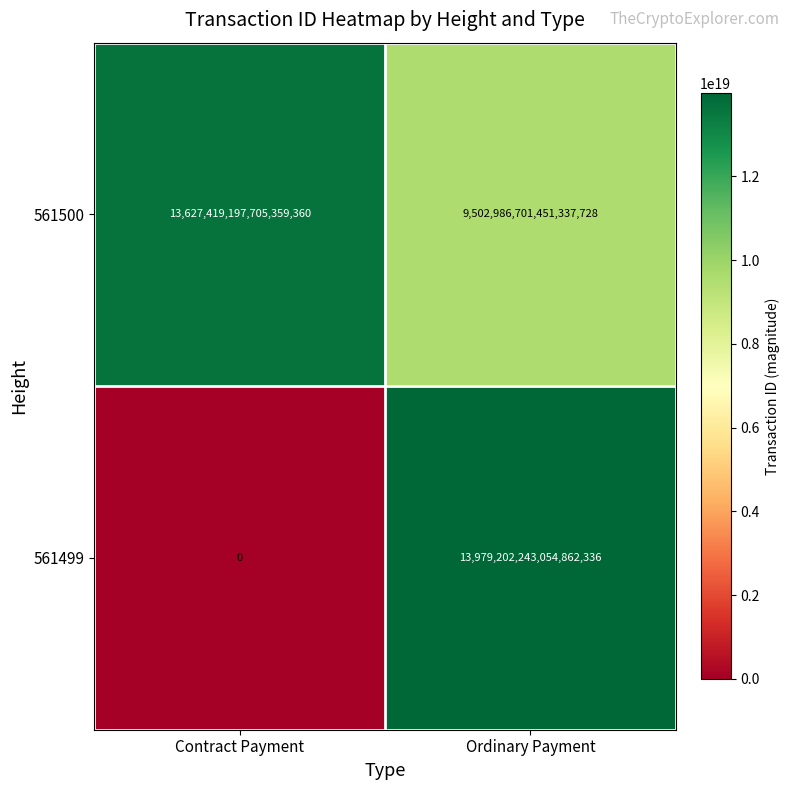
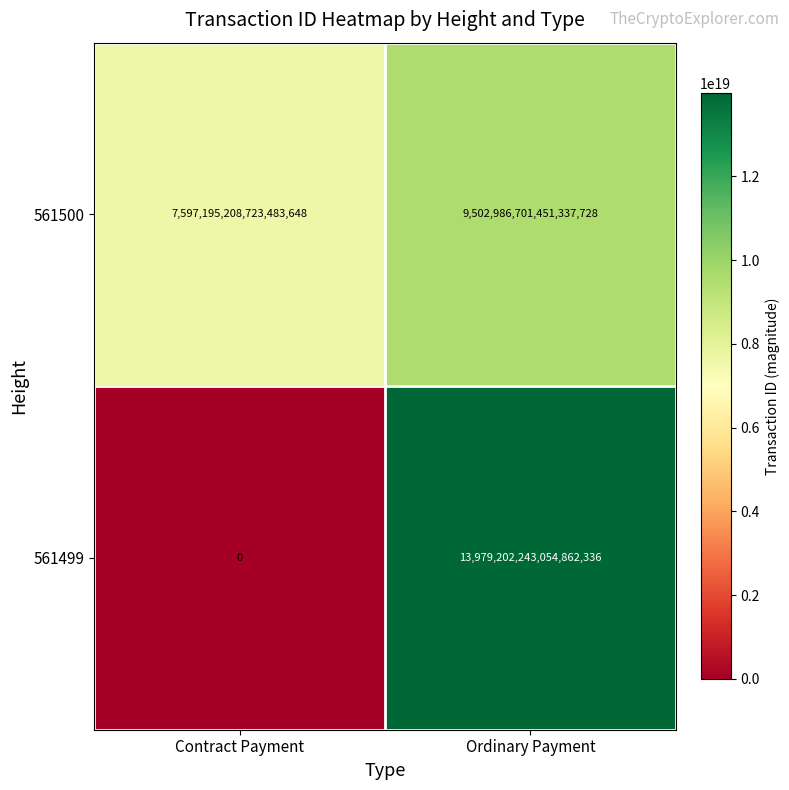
  {
    "561500": {
-     "Contract Payment": "13,627,419,197,705,359,360",
+     "Contract Payment": "7,597,195,208,723,483,648",
      "Ordinary Payment": "9,502,986,701,451,337,728"
    },
    "561499": {
      "Contract Payment": "0",
      "Ordinary Payment": "13,979,202,243,054,862,336"
    }
  }
